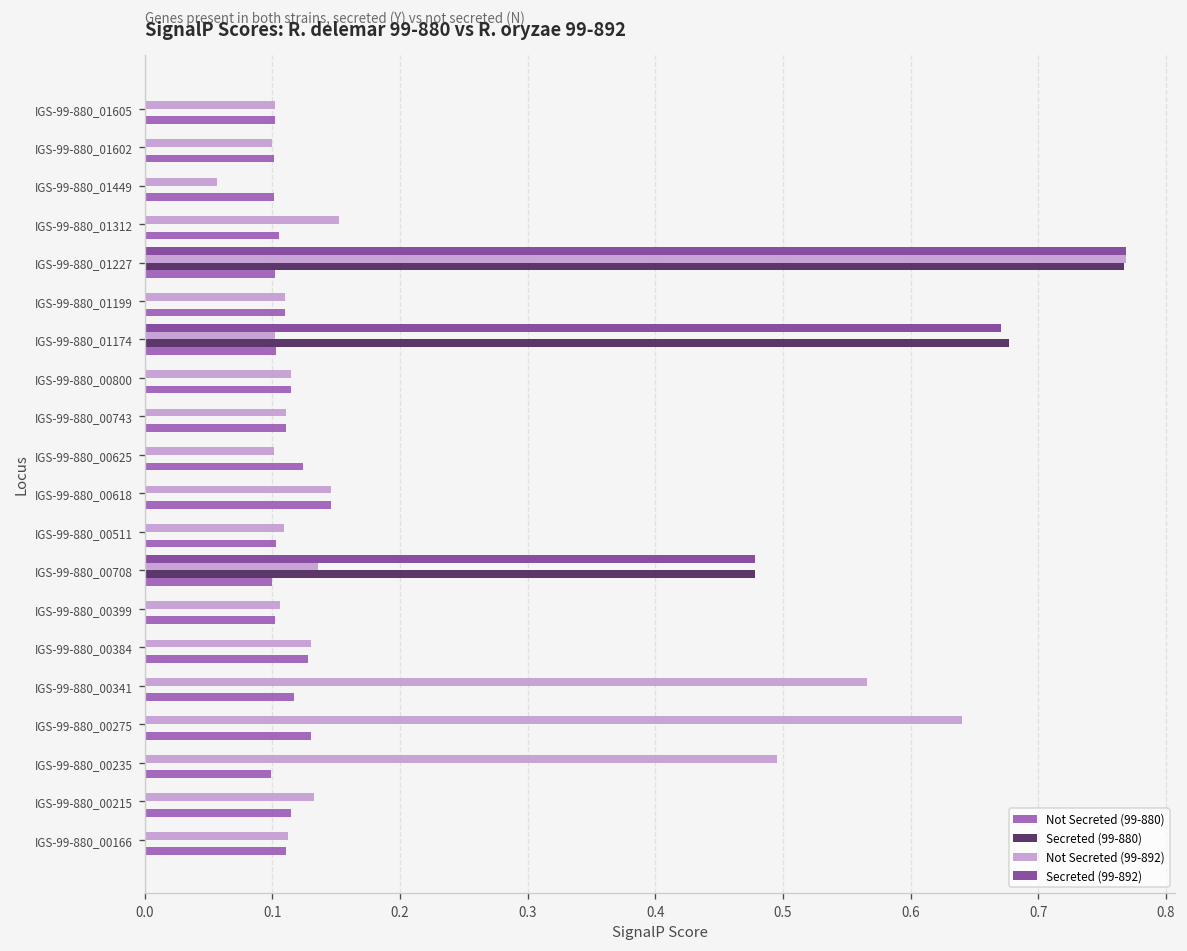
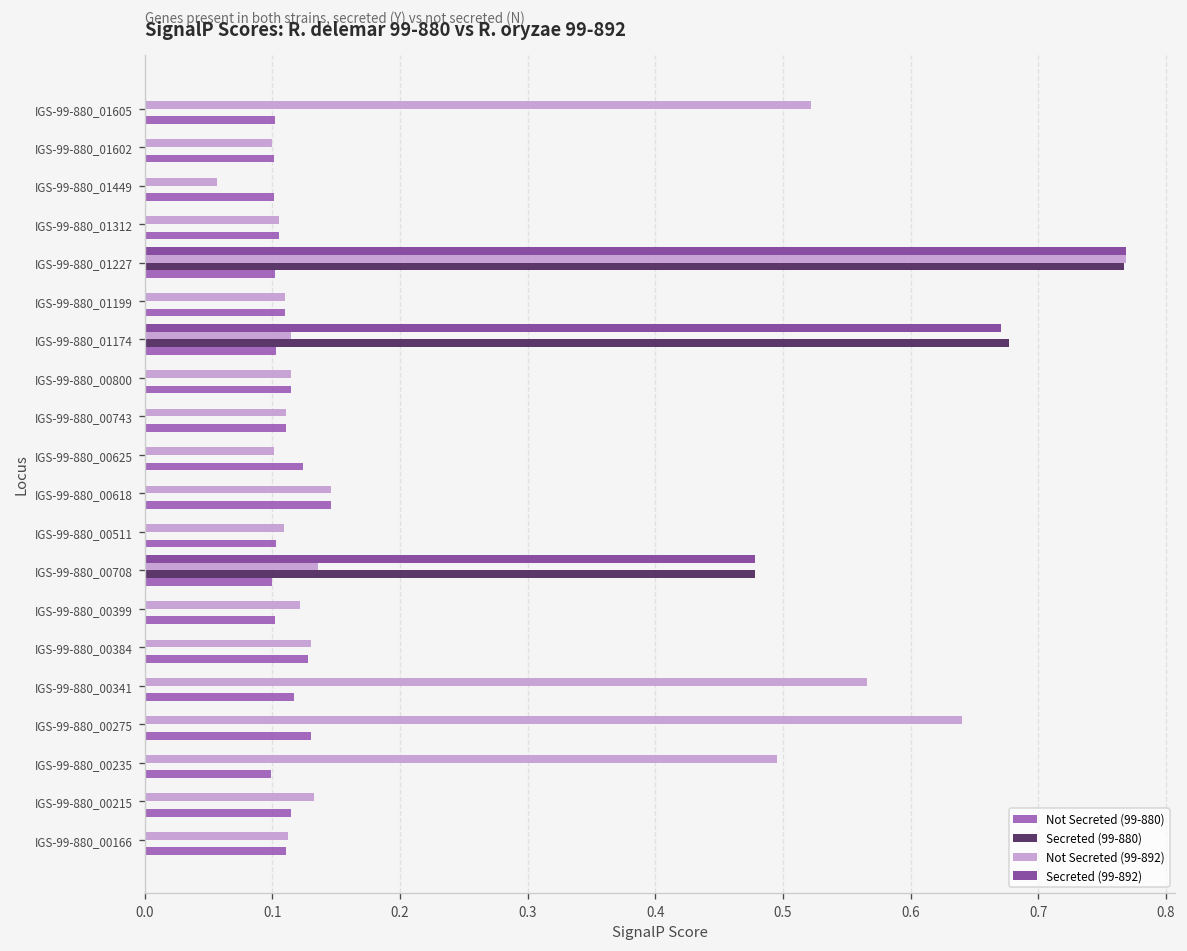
  {
    "Secreted (99-880)": {
      "IGS-99-880_01605": 0.000,
      "IGS-99-880_01602": 0.000,
      "IGS-99-880_01449": 0.000,
      "IGS-99-880_01312": 0.000,
      "IGS-99-880_01227": 0.767,
      "IGS-99-880_01199": 0.000,
      "IGS-99-880_01174": 0.677,
      "IGS-99-880_00800": 0.000,
      "IGS-99-880_00743": 0.000,
      "IGS-99-880_00625": 0.000,
      "IGS-99-880_00618": 0.000,
      "IGS-99-880_00511": 0.000,
      "IGS-99-880_00708": 0.478,
      "IGS-99-880_00399": 0.000,
      "IGS-99-880_00384": 0.000,
      "IGS-99-880_00341": 0.000,
      "IGS-99-880_00275": 0.000,
      "IGS-99-880_00235": 0.000,
      "IGS-99-880_00215": 0.000,
      "IGS-99-880_00166": 0.000
    },
    "Not Secreted (99-892)": {
-     "IGS-99-880_01605": 0.102,
+     "IGS-99-880_01605": 0.522,
      "IGS-99-880_01602": 0.100,
      "IGS-99-880_01449": 0.057,
-     "IGS-99-880_01312": 0.152,
+     "IGS-99-880_01312": 0.105,
      "IGS-99-880_01227": 0.769,
      "IGS-99-880_01199": 0.110,
-     "IGS-99-880_01174": 0.102,
+     "IGS-99-880_01174": 0.115,
      "IGS-99-880_00800": 0.115,
      "IGS-99-880_00743": 0.111,
      "IGS-99-880_00625": 0.101,
      "IGS-99-880_00618": 0.146,
      "IGS-99-880_00511": 0.109,
      "IGS-99-880_00708": 0.136,
-     "IGS-99-880_00399": 0.106,
+     "IGS-99-880_00399": 0.122,
      "IGS-99-880_00384": 0.130,
      "IGS-99-880_00341": 0.566,
      "IGS-99-880_00275": 0.640,
      "IGS-99-880_00235": 0.495,
      "IGS-99-880_00215": 0.133,
      "IGS-99-880_00166": 0.112
    }
  }
